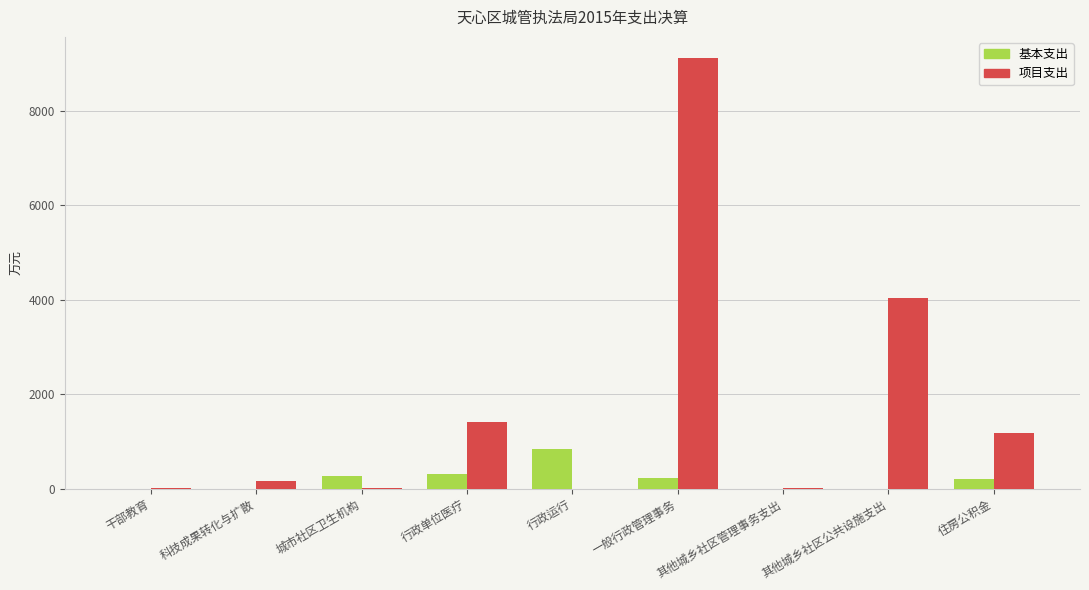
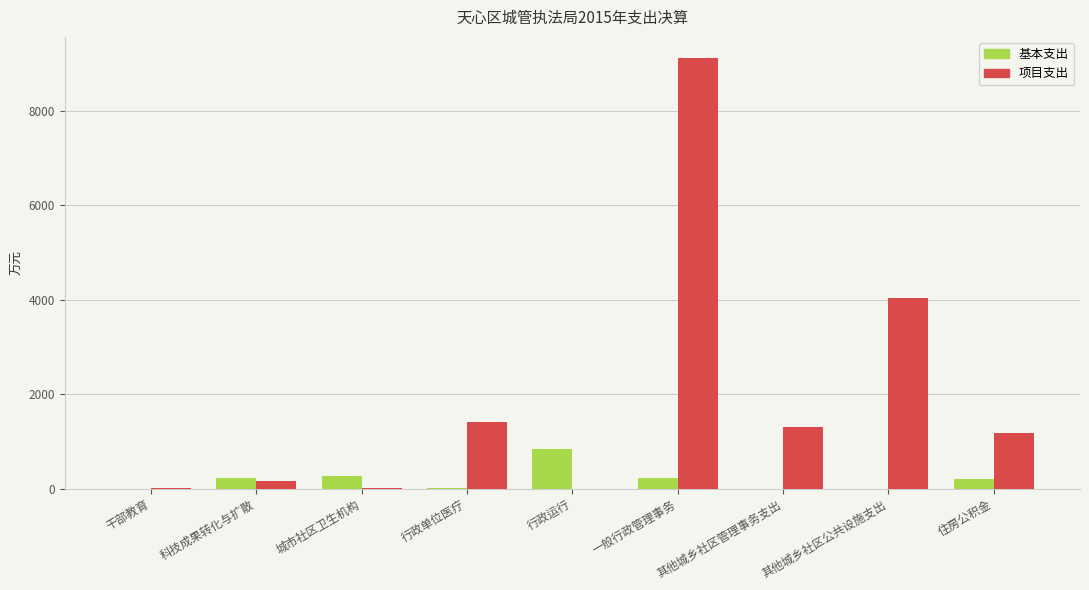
  {
    "基本支出": {
      "干部教育": 0,
-     "科技成果转化与扩散": 0,
+     "科技成果转化与扩散": 200,
      "城市社区卫生机构": 300,
-     "行政单位医疗": 300,
+     "行政单位医疗": 0,
      "行政运行": 800,
      "一般行政管理事务": 200,
      "其他城乡社区管理事务支出": 0,
      "其他城乡社区公共设施支出": 0,
      "住房公积金": 200
    },
    "项目支出": {
      "科技成果转化与扩散": 100,
      "行政单位医疗": 1400,
      "行政运行": 0,
      "一般行政管理事务": 9100,
-     "其他城乡社区管理事务支出": 0,
+     "其他城乡社区管理事务支出": 1300,
      "其他城乡社区公共设施支出": 4000,
      "住房公积金": 1200
    }
  }
